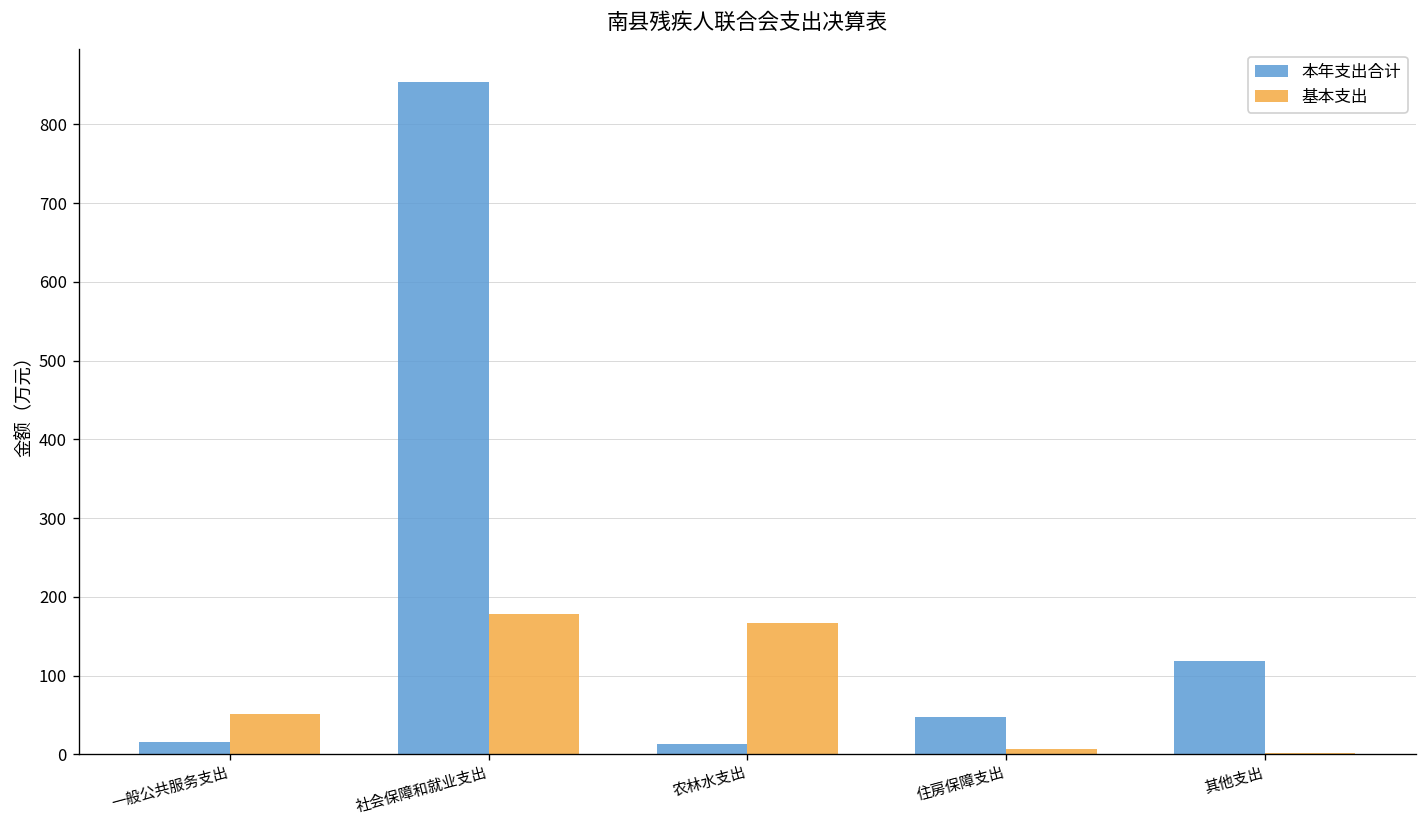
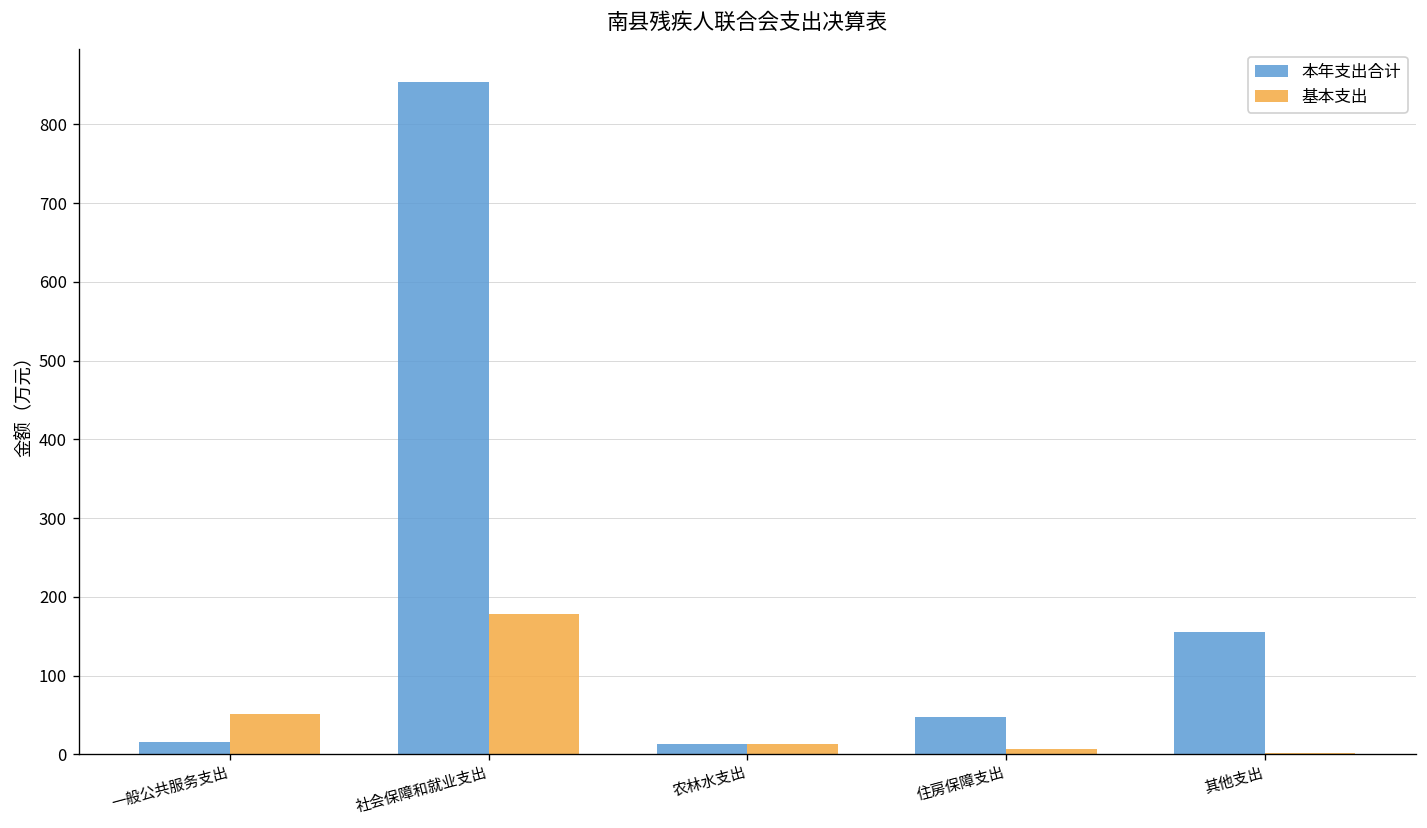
  {
    "本年支出合计": {
      "一般公共服务支出": 20,
      "社会保障和就业支出": 850,
      "农林水支出": 10,
      "住房保障支出": 50,
-     "其他支出": 120
+     "其他支出": 160
    },
    "基本支出": {
      "一般公共服务支出": 50,
      "社会保障和就业支出": 180,
-     "农林水支出": 170,
+     "农林水支出": 10,
      "住房保障支出": 10
    }
  }
